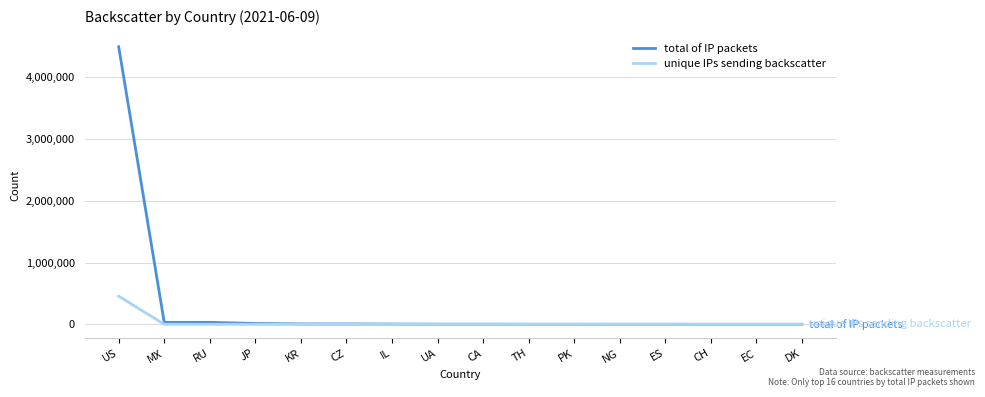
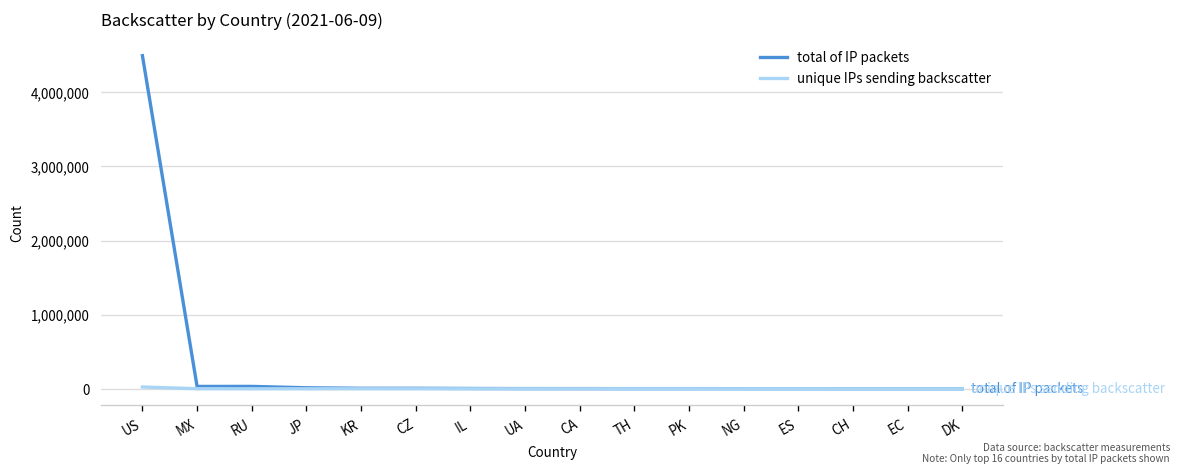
  {
    "total of IP packets": {
      "US": "4,500,000"
    },
    "unique IPs sending backscatter": {
-     "US": "500,000"
+     "US": "0"
    }
  }
